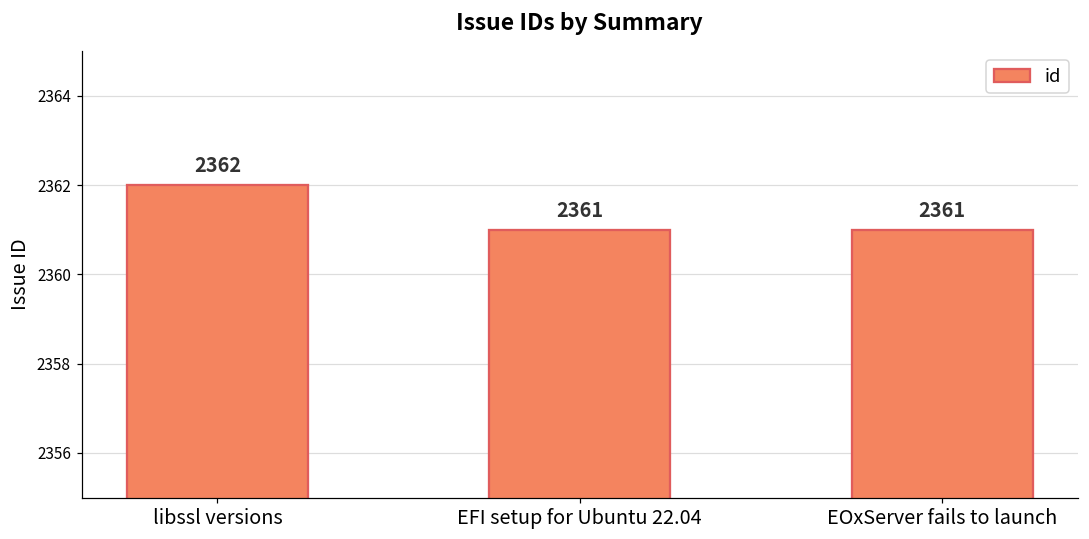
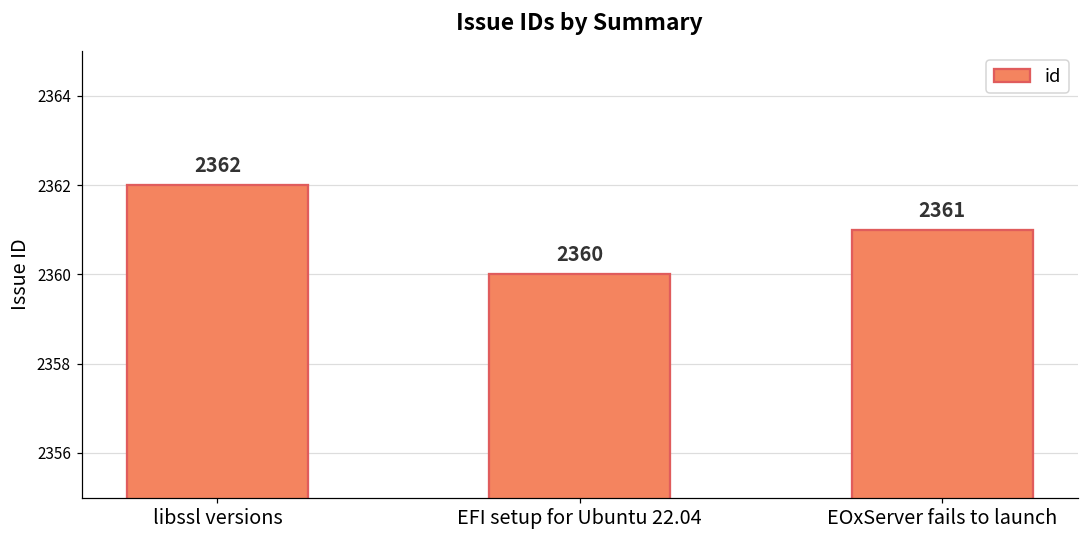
  {
    "libssl versions": 2362,
-   "EFI setup for Ubuntu 22.04": 2361,
+   "EFI setup for Ubuntu 22.04": 2360,
    "EOxServer fails to launch": 2361
  }
